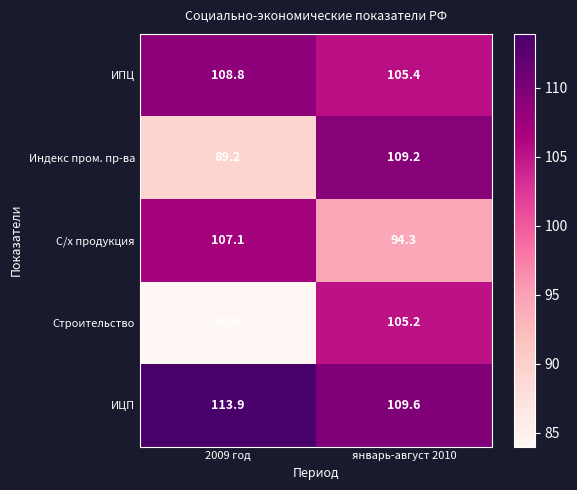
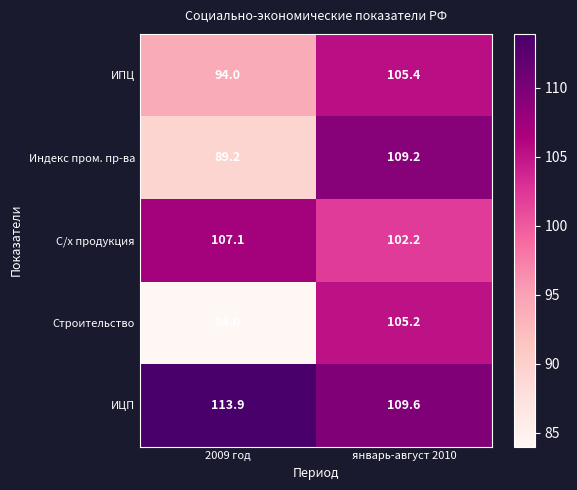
  {
    "ИПЦ": {
-     "2009 год": 108.8,
+     "2009 год": 94.0,
      "январь-август 2010": 105.4
    },
    "Индекс пром. пр-ва": {
      "январь-август 2010": 109.2
    },
    "С/х продукция": {
      "2009 год": 107.1,
-     "январь-август 2010": 94.3
+     "январь-август 2010": 102.2
    },
    "Строительство": {
      "январь-август 2010": 105.2
    },
    "ИЦП": {
      "2009 год": 113.9,
      "январь-август 2010": 109.6
    }
  }
